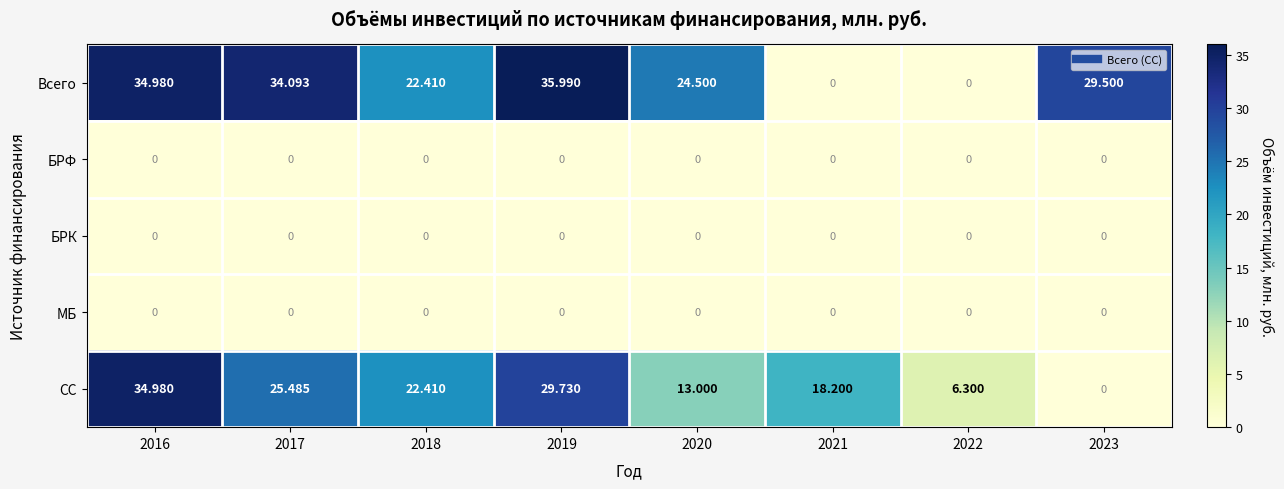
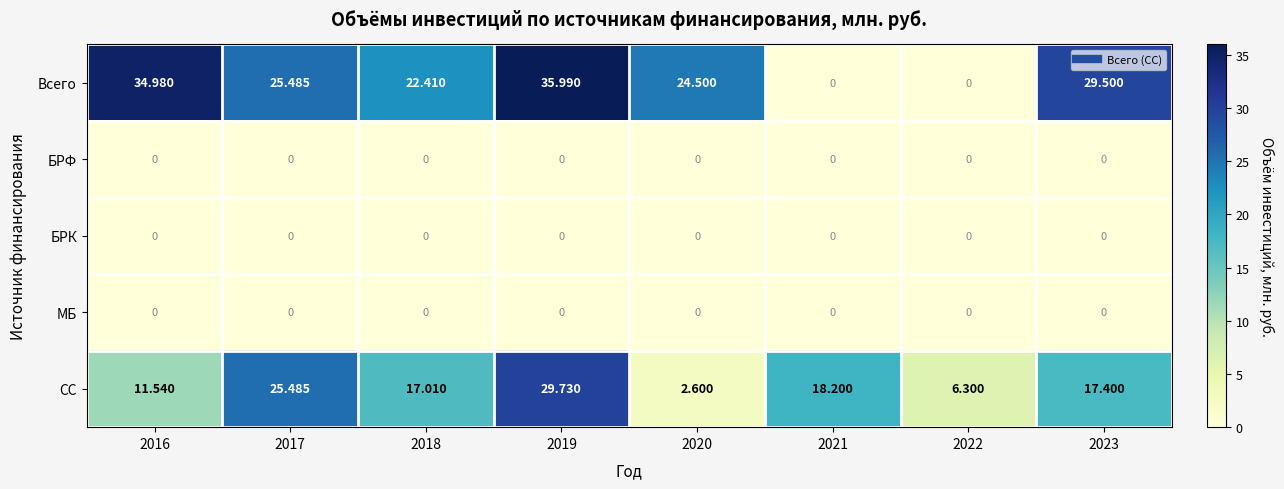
  {
    "Всего": {
      "2016": 34.980,
-     "2017": 34.093,
+     "2017": 25.485,
      "2018": 22.410,
      "2019": 35.990,
      "2020": 24.500,
      "2021": 0,
      "2022": 0,
      "2023": 29.500
    },
    "БРФ": {
      "2016": 0,
      "2017": 0,
      "2018": 0,
      "2019": 0,
      "2020": 0,
      "2021": 0,
      "2022": 0,
      "2023": 0
    },
    "БРК": {
      "2016": 0,
      "2017": 0,
      "2018": 0,
      "2019": 0,
      "2020": 0,
      "2021": 0,
      "2022": 0,
      "2023": 0
    },
    "МБ": {
      "2016": 0,
      "2017": 0,
      "2018": 0,
      "2019": 0,
      "2020": 0,
      "2021": 0,
      "2022": 0,
      "2023": 0
    },
    "СС": {
-     "2016": 34.980,
+     "2016": 11.540,
      "2017": 25.485,
-     "2018": 22.410,
+     "2018": 17.010,
      "2019": 29.730,
-     "2020": 13.000,
+     "2020": 2.600,
      "2021": 18.200,
      "2022": 6.300,
-     "2023": 0
+     "2023": 17.400
    }
  }
